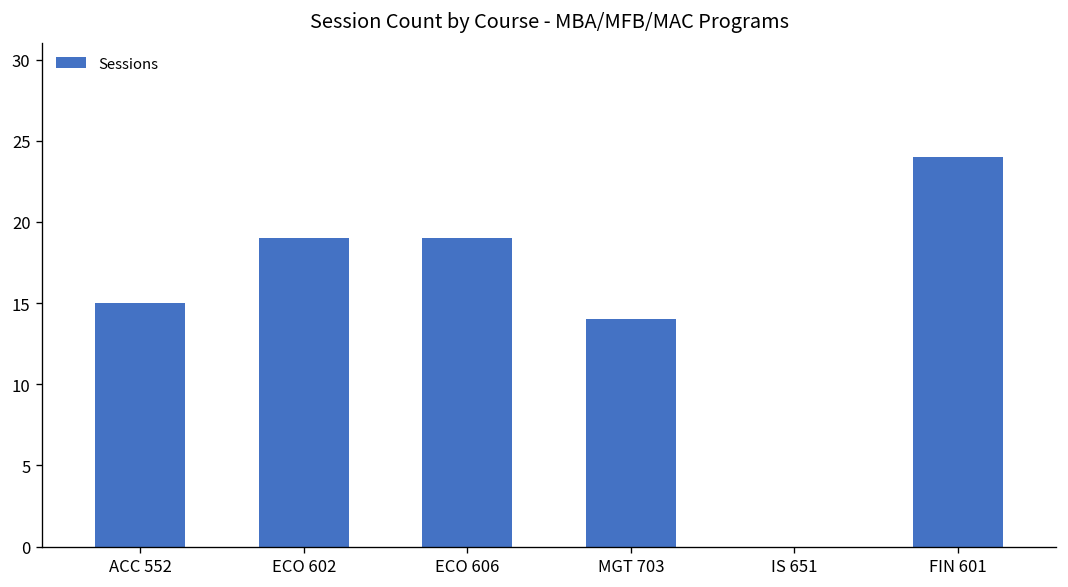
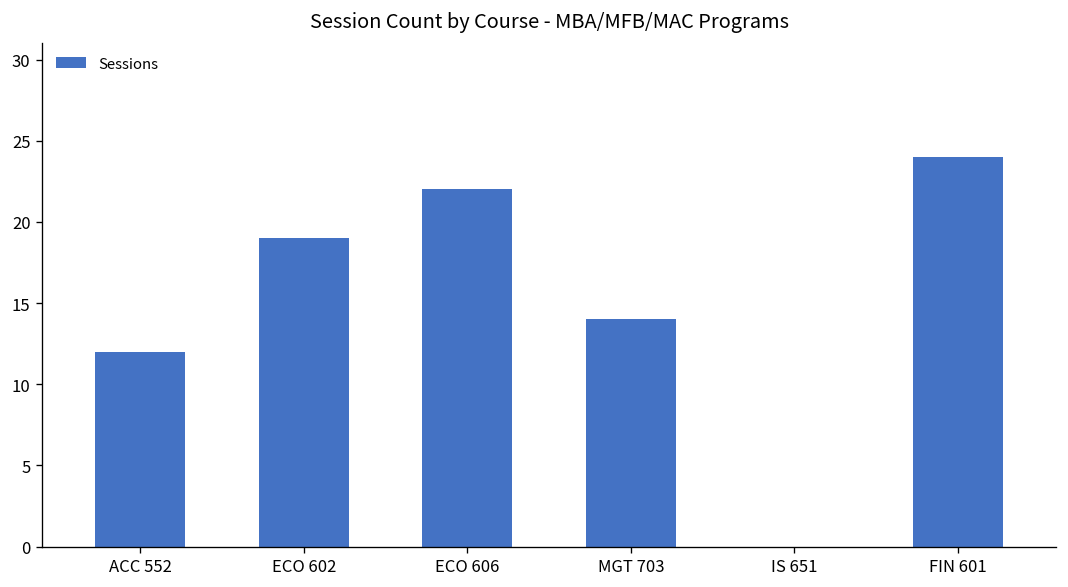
  {
-   "ACC 552": 15,
+   "ACC 552": 12,
    "ECO 602": 19,
-   "ECO 606": 19,
+   "ECO 606": 22,
    "MGT 703": 14,
    "IS 651": 0,
    "FIN 601": 24
  }
